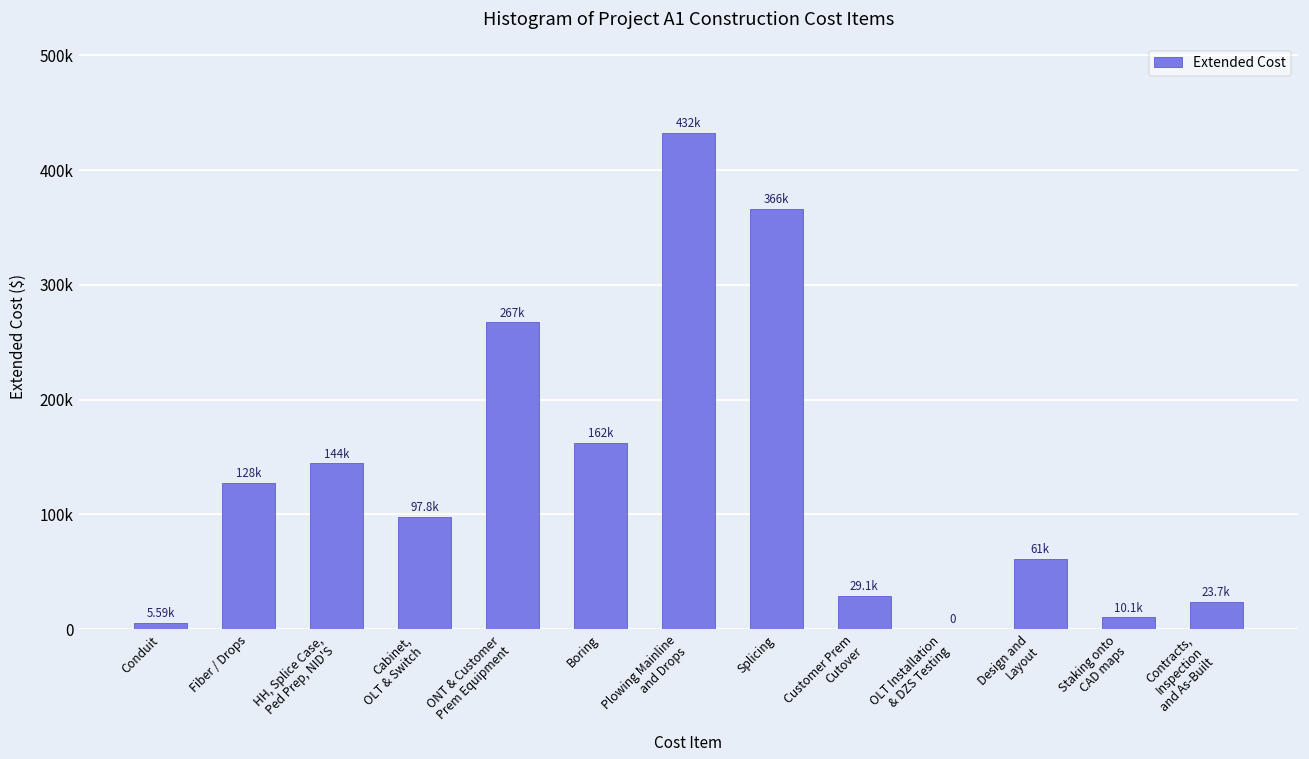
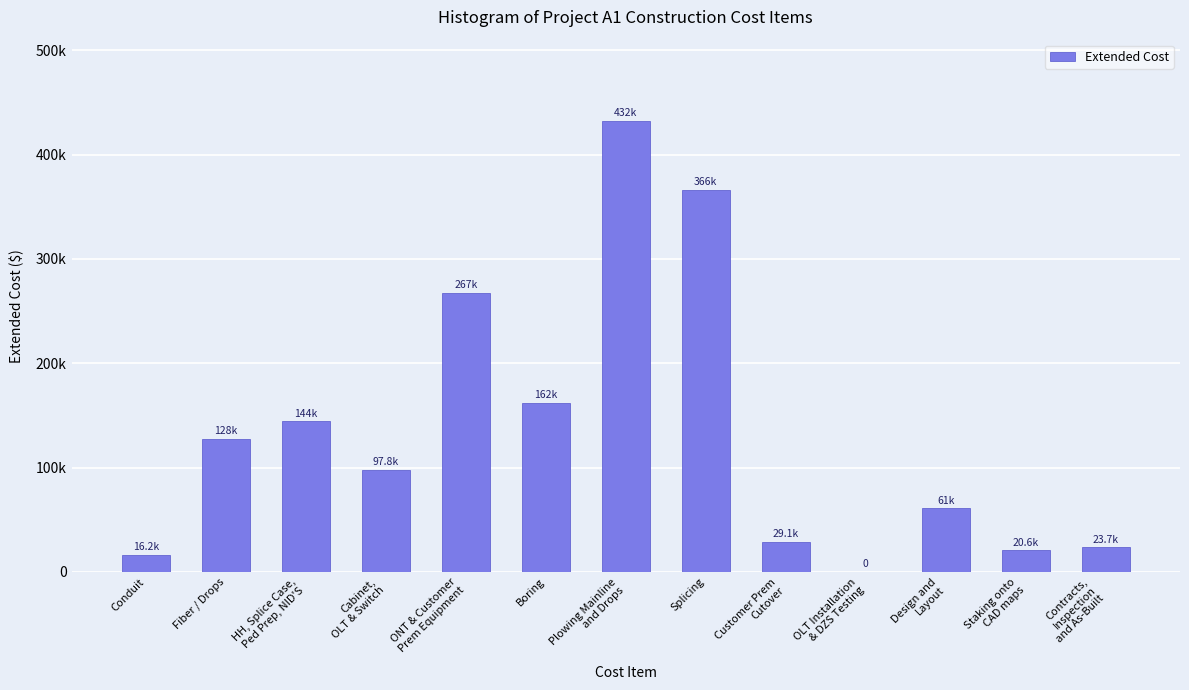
  {
-   "Conduit": "5.59k",
+   "Conduit": "16.2k",
    "Fiber / Drops": "128k",
    "HH, Splice Case, Ped Prep, NID'S": "144k",
    "Cabinet, OLT & Switch": "97.8k",
    "ONT & Customer Prem Equipment": "267k",
    "Boring": "162k",
    "Plowing Mainline and Drops": "432k",
    "Splicing": "366k",
    "Customer Prem Cutover": "29.1k",
    "OLT Installation & DZS Testing": "0",
    "Design and Layout": "61k",
-   "Staking onto CAD maps": "10.1k",
+   "Staking onto CAD maps": "20.6k",
    "Contracts, Inspection and As-Built": "23.7k"
  }
